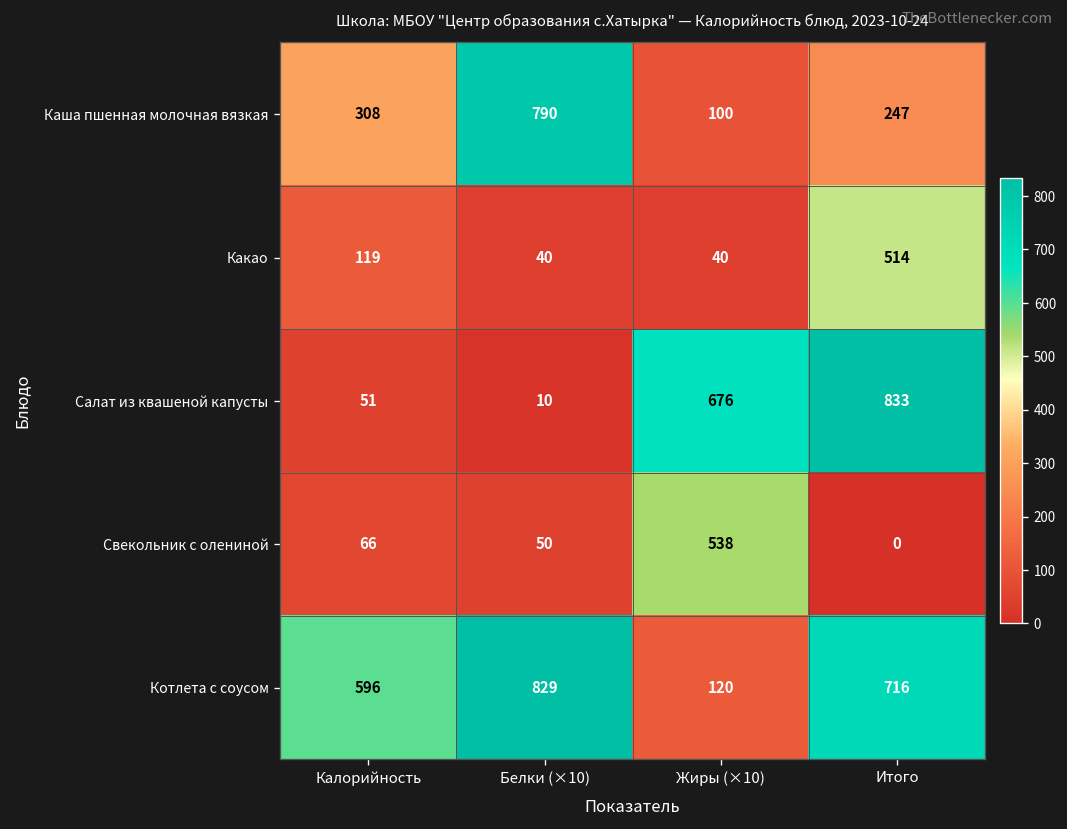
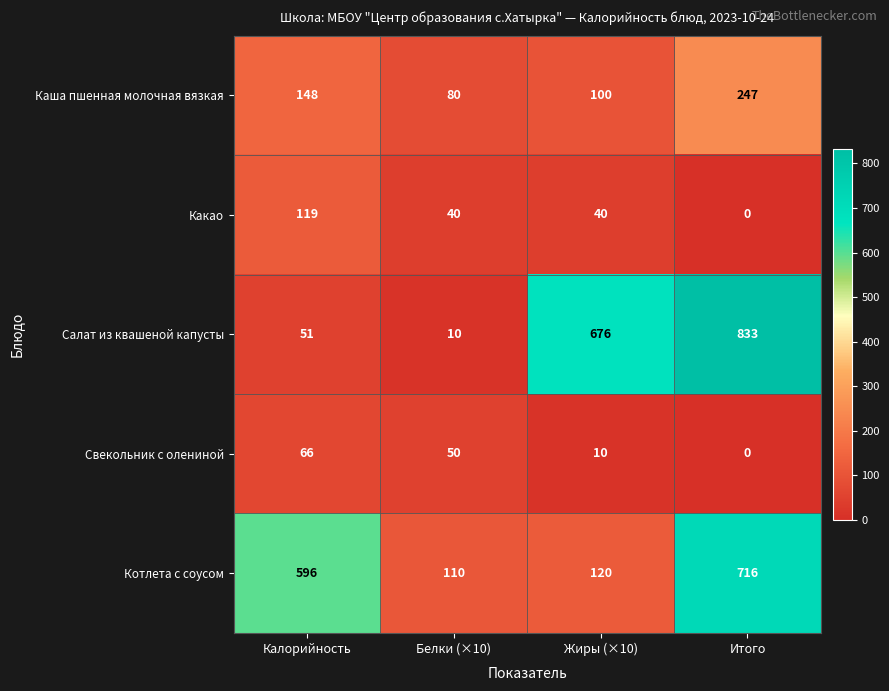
  {
    "Каша пшенная молочная вязкая": {
-     "Калорийность": 308,
-     "Белки (×10)": 790,
+     "Калорийность": 148,
+     "Белки (×10)": 80,
      "Жиры (×10)": 100,
      "Итого": 247
    },
    "Какао": {
      "Калорийность": 119,
      "Белки (×10)": 40,
      "Жиры (×10)": 40,
-     "Итого": 514
+     "Итого": 0
    },
    "Салат из квашеной капусты": {
      "Калорийность": 51,
      "Белки (×10)": 10,
      "Жиры (×10)": 676,
      "Итого": 833
    },
    "Свекольник с олениной": {
      "Калорийность": 66,
      "Белки (×10)": 50,
-     "Жиры (×10)": 538,
+     "Жиры (×10)": 10,
      "Итого": 0
    },
    "Котлета с соусом": {
      "Калорийность": 596,
-     "Белки (×10)": 829,
+     "Белки (×10)": 110,
      "Жиры (×10)": 120,
      "Итого": 716
    }
  }
